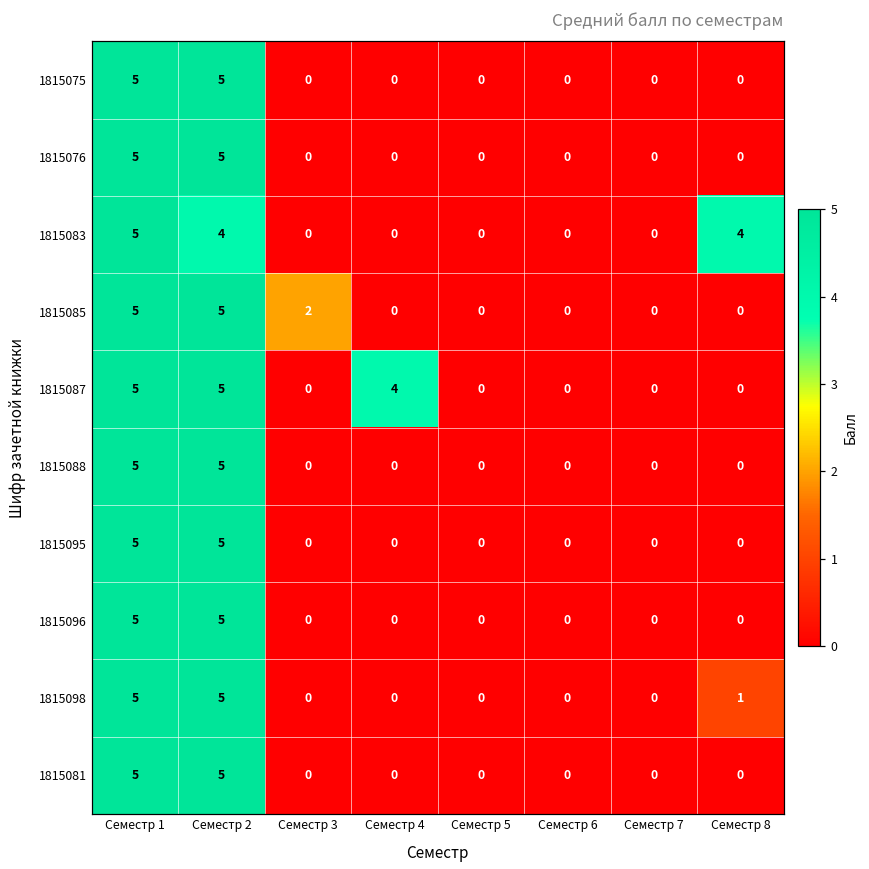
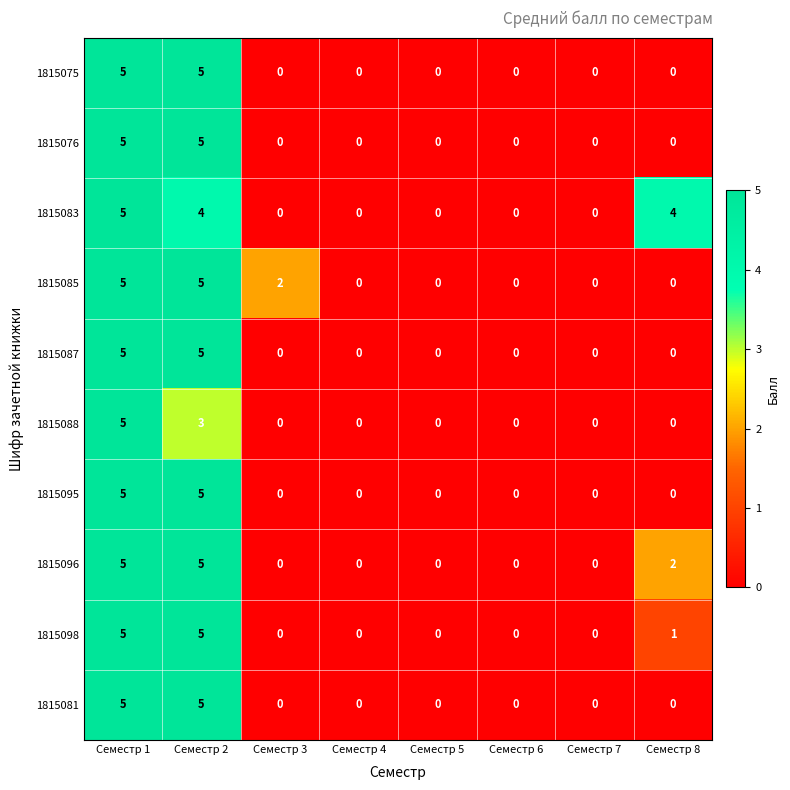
  {
    "1815075": {
      "Семестр 1": 5,
      "Семестр 2": 5,
      "Семестр 3": 0,
      "Семестр 4": 0,
      "Семестр 5": 0,
      "Семестр 6": 0,
      "Семестр 7": 0,
      "Семестр 8": 0
    },
    "1815076": {
      "Семестр 1": 5,
      "Семестр 2": 5,
      "Семестр 3": 0,
      "Семестр 4": 0,
      "Семестр 5": 0,
      "Семестр 6": 0,
      "Семестр 7": 0,
      "Семестр 8": 0
    },
    "1815083": {
      "Семестр 1": 5,
      "Семестр 2": 4,
      "Семестр 3": 0,
      "Семестр 4": 0,
      "Семестр 5": 0,
      "Семестр 6": 0,
      "Семестр 7": 0,
      "Семестр 8": 4
    },
    "1815085": {
      "Семестр 1": 5,
      "Семестр 2": 5,
      "Семестр 3": 2,
      "Семестр 4": 0,
      "Семестр 5": 0,
      "Семестр 6": 0,
      "Семестр 7": 0,
      "Семестр 8": 0
    },
    "1815087": {
      "Семестр 1": 5,
      "Семестр 2": 5,
      "Семестр 3": 0,
-     "Семестр 4": 4,
+     "Семестр 4": 0,
      "Семестр 5": 0,
      "Семестр 6": 0,
      "Семестр 7": 0,
      "Семестр 8": 0
    },
    "1815088": {
      "Семестр 1": 5,
-     "Семестр 2": 5,
+     "Семестр 2": 3,
      "Семестр 3": 0,
      "Семестр 4": 0,
      "Семестр 5": 0,
      "Семестр 6": 0,
      "Семестр 7": 0,
      "Семестр 8": 0
    },
    "1815095": {
      "Семестр 1": 5,
      "Семестр 2": 5,
      "Семестр 3": 0,
      "Семестр 4": 0,
      "Семестр 5": 0,
      "Семестр 6": 0,
      "Семестр 7": 0,
      "Семестр 8": 0
    },
    "1815096": {
      "Семестр 1": 5,
      "Семестр 2": 5,
      "Семестр 3": 0,
      "Семестр 4": 0,
      "Семестр 5": 0,
      "Семестр 6": 0,
      "Семестр 7": 0,
-     "Семестр 8": 0
+     "Семестр 8": 2
    },
    "1815098": {
      "Семестр 1": 5,
      "Семестр 2": 5,
      "Семестр 3": 0,
      "Семестр 4": 0,
      "Семестр 5": 0,
      "Семестр 6": 0,
      "Семестр 7": 0,
      "Семестр 8": 1
    },
    "1815081": {
      "Семестр 1": 5,
      "Семестр 2": 5,
      "Семестр 3": 0,
      "Семестр 4": 0,
      "Семестр 5": 0,
      "Семестр 6": 0,
      "Семестр 7": 0,
      "Семестр 8": 0
    }
  }
